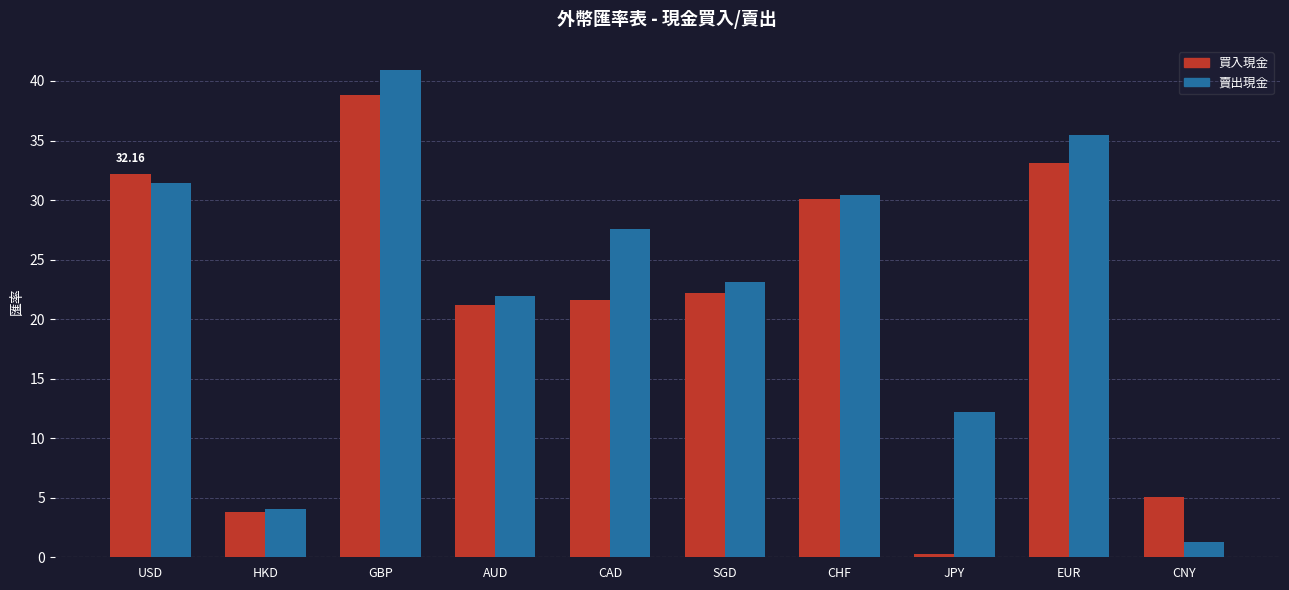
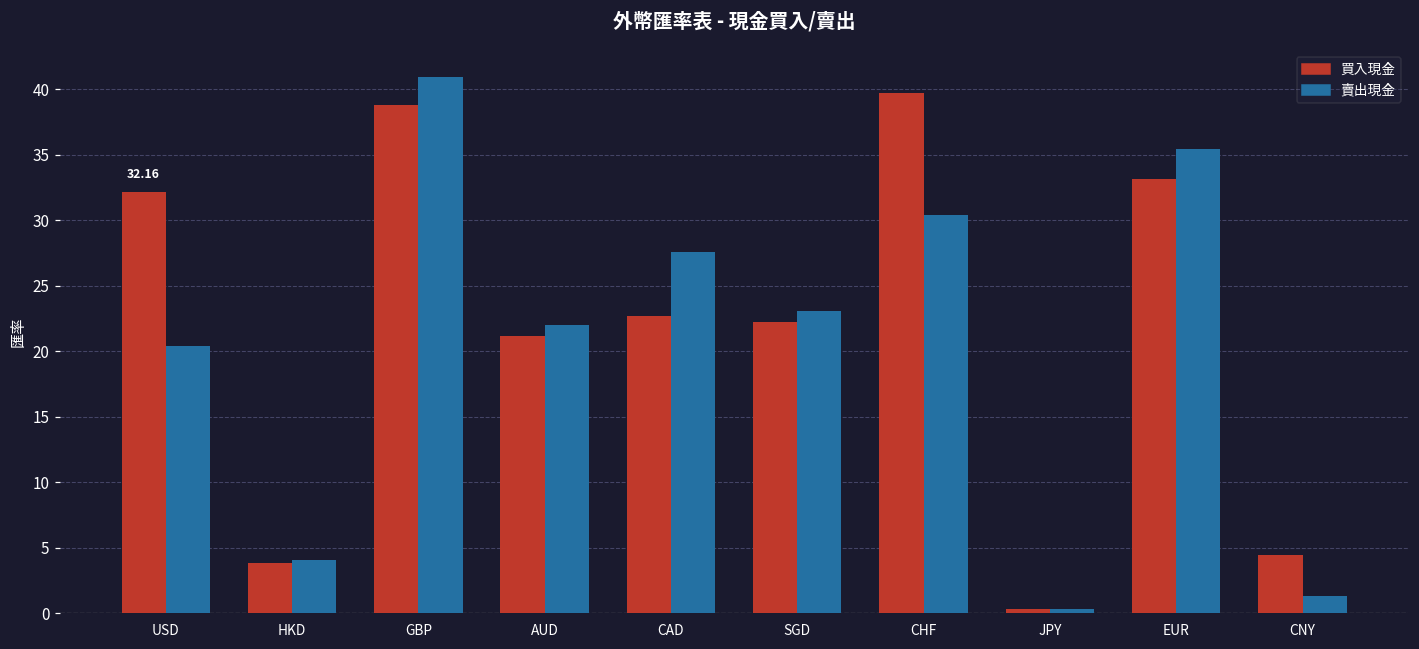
  {
    "買入現金": {
      "HKD": 3.8,
      "GBP": 38.8,
      "AUD": 21.2,
-     "CAD": 21.6,
+     "CAD": 22.7,
      "SGD": 22.2,
-     "CHF": 30.1,
+     "CHF": 39.7,
      "JPY": 0.3,
      "EUR": 33.1,
-     "CNY": 5.1
+     "CNY": 4.4
    },
    "賣出現金": {
-     "USD": 31.4,
+     "USD": 20.4,
      "HKD": 4.0,
      "GBP": 40.9,
      "AUD": 22.0,
      "CAD": 27.6,
      "SGD": 23.1,
      "CHF": 30.4,
-     "JPY": 12.2,
+     "JPY": 0.3,
      "EUR": 35.5,
      "CNY": 1.3
    }
  }
